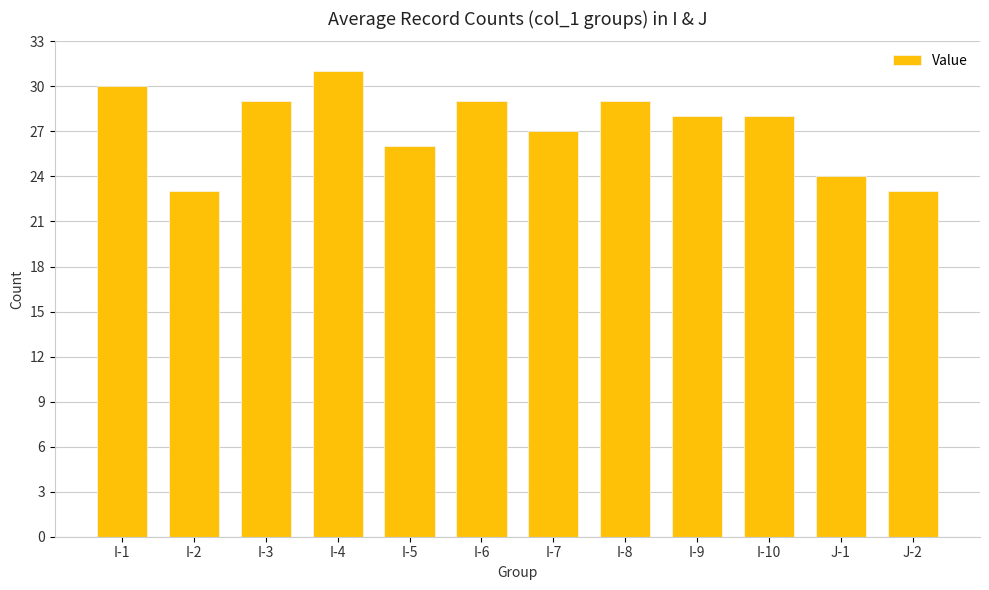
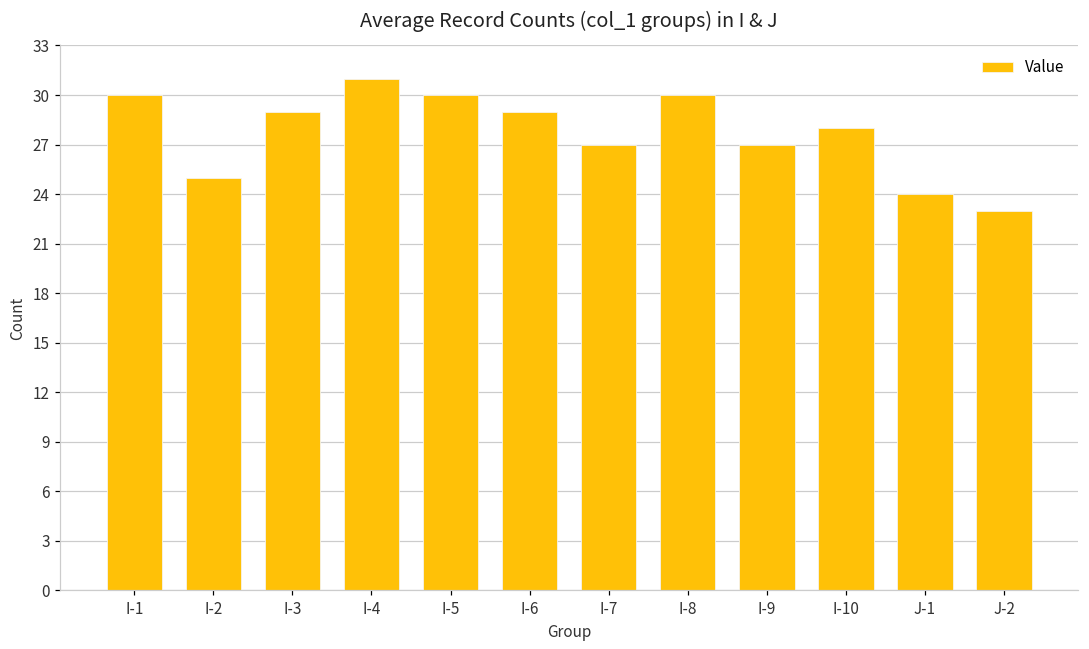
  {
    "I-1": 30,
-   "I-2": 23,
+   "I-2": 25,
    "I-3": 29,
    "I-4": 31,
-   "I-5": 26,
+   "I-5": 30,
    "I-6": 29,
    "I-7": 27,
-   "I-8": 29,
-   "I-9": 28,
+   "I-8": 30,
+   "I-9": 27,
    "I-10": 28,
    "J-1": 24,
    "J-2": 23
  }
